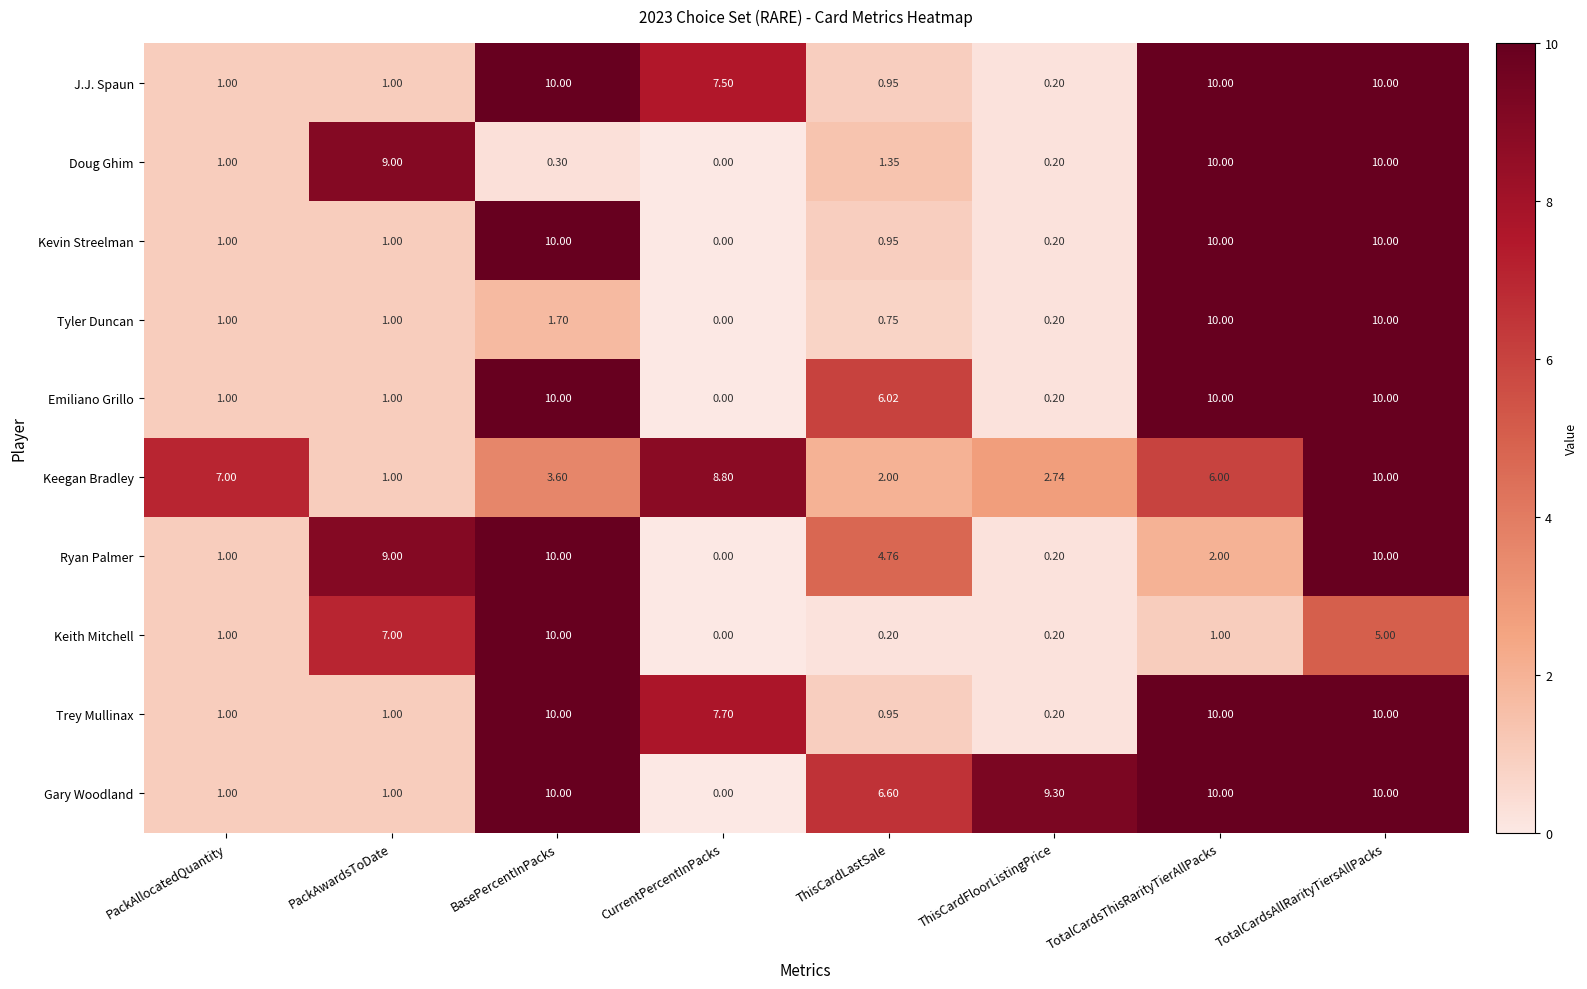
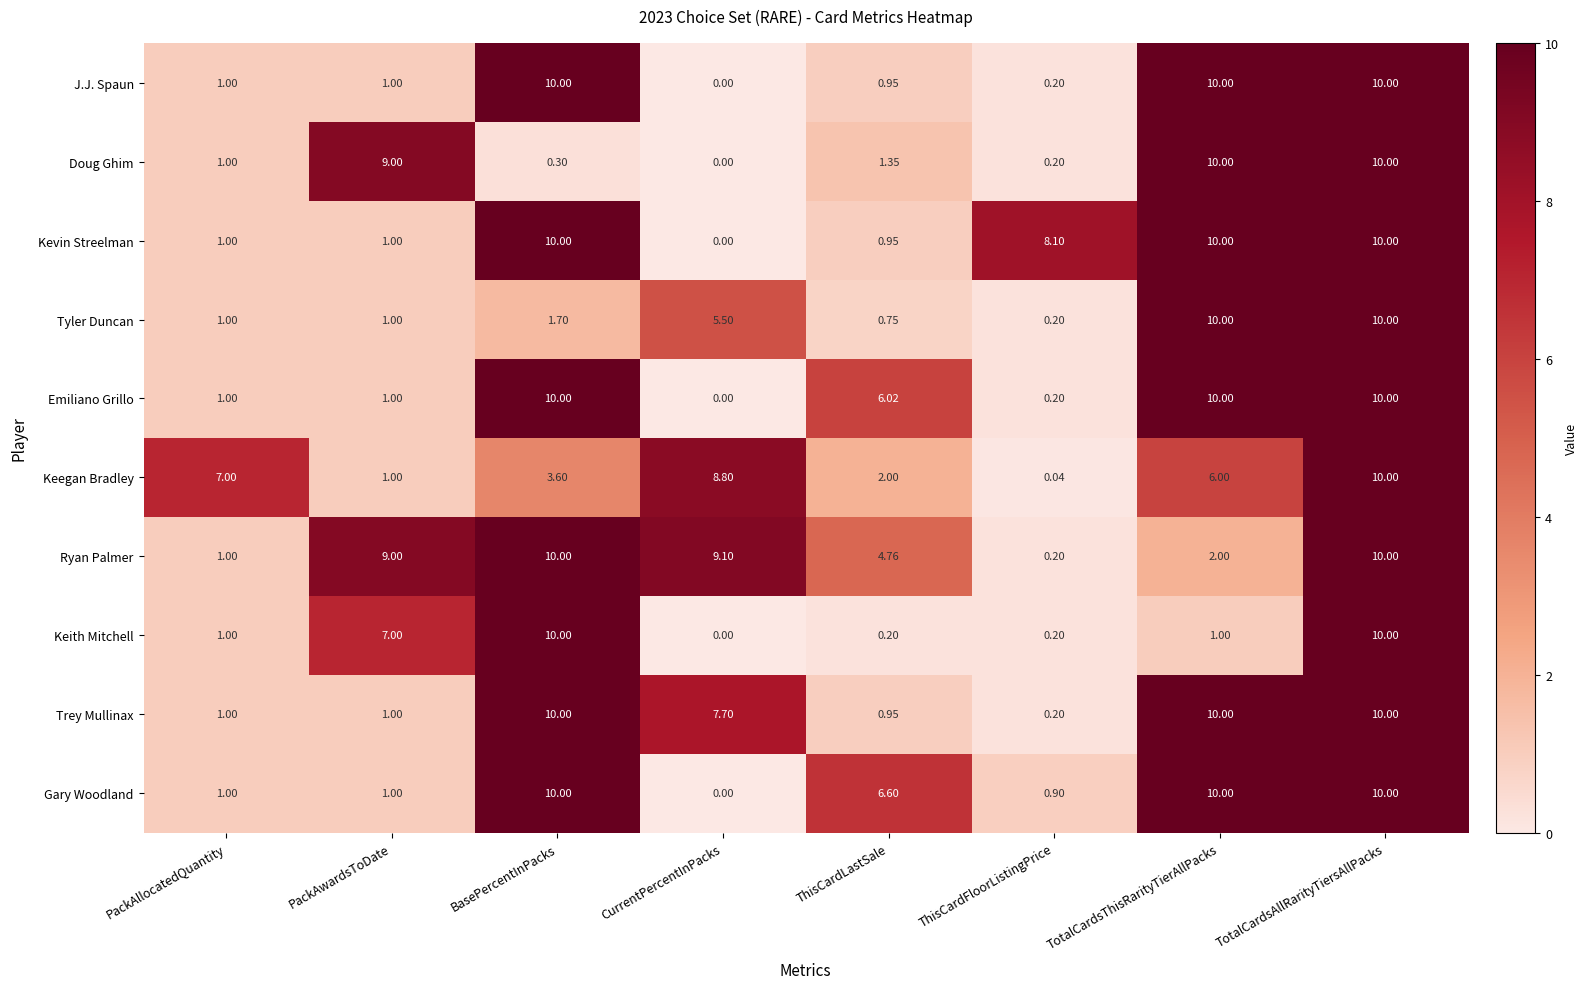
  {
    "J.J. Spaun": {
      "PackAllocatedQuantity": 1.00,
      "PackAwardsToDate": 1.00,
      "BasePercentInPacks": 10.00,
-     "CurrentPercentInPacks": 7.50,
+     "CurrentPercentInPacks": 0.00,
      "ThisCardLastSale": 0.95,
      "ThisCardFloorListingPrice": 0.20,
      "TotalCardsThisRarityTierAllPacks": 10.00,
      "TotalCardsAllRarityTiersAllPacks": 10.00
    },
    "Doug Ghim": {
      "PackAllocatedQuantity": 1.00,
      "PackAwardsToDate": 9.00,
      "BasePercentInPacks": 0.30,
      "CurrentPercentInPacks": 0.00,
      "ThisCardLastSale": 1.35,
      "ThisCardFloorListingPrice": 0.20,
      "TotalCardsThisRarityTierAllPacks": 10.00,
      "TotalCardsAllRarityTiersAllPacks": 10.00
    },
    "Kevin Streelman": {
      "PackAllocatedQuantity": 1.00,
      "PackAwardsToDate": 1.00,
      "BasePercentInPacks": 10.00,
      "CurrentPercentInPacks": 0.00,
      "ThisCardLastSale": 0.95,
-     "ThisCardFloorListingPrice": 0.20,
+     "ThisCardFloorListingPrice": 8.10,
      "TotalCardsThisRarityTierAllPacks": 10.00,
      "TotalCardsAllRarityTiersAllPacks": 10.00
    },
    "Tyler Duncan": {
      "PackAllocatedQuantity": 1.00,
      "PackAwardsToDate": 1.00,
      "BasePercentInPacks": 1.70,
-     "CurrentPercentInPacks": 0.00,
+     "CurrentPercentInPacks": 5.50,
      "ThisCardLastSale": 0.75,
      "ThisCardFloorListingPrice": 0.20,
      "TotalCardsThisRarityTierAllPacks": 10.00,
      "TotalCardsAllRarityTiersAllPacks": 10.00
    },
    "Emiliano Grillo": {
      "PackAllocatedQuantity": 1.00,
      "PackAwardsToDate": 1.00,
      "BasePercentInPacks": 10.00,
      "CurrentPercentInPacks": 0.00,
      "ThisCardLastSale": 6.02,
      "ThisCardFloorListingPrice": 0.20,
      "TotalCardsThisRarityTierAllPacks": 10.00,
      "TotalCardsAllRarityTiersAllPacks": 10.00
    },
    "Keegan Bradley": {
      "PackAllocatedQuantity": 7.00,
      "PackAwardsToDate": 1.00,
      "BasePercentInPacks": 3.60,
      "CurrentPercentInPacks": 8.80,
      "ThisCardLastSale": 2.00,
-     "ThisCardFloorListingPrice": 2.74,
+     "ThisCardFloorListingPrice": 0.04,
      "TotalCardsThisRarityTierAllPacks": 6.00,
      "TotalCardsAllRarityTiersAllPacks": 10.00
    },
    "Ryan Palmer": {
      "PackAllocatedQuantity": 1.00,
      "PackAwardsToDate": 9.00,
      "BasePercentInPacks": 10.00,
-     "CurrentPercentInPacks": 0.00,
+     "CurrentPercentInPacks": 9.10,
      "ThisCardLastSale": 4.76,
      "ThisCardFloorListingPrice": 0.20,
      "TotalCardsThisRarityTierAllPacks": 2.00,
      "TotalCardsAllRarityTiersAllPacks": 10.00
    },
    "Keith Mitchell": {
      "PackAllocatedQuantity": 1.00,
      "PackAwardsToDate": 7.00,
      "BasePercentInPacks": 10.00,
      "CurrentPercentInPacks": 0.00,
      "ThisCardLastSale": 0.20,
      "ThisCardFloorListingPrice": 0.20,
      "TotalCardsThisRarityTierAllPacks": 1.00,
-     "TotalCardsAllRarityTiersAllPacks": 5.00
+     "TotalCardsAllRarityTiersAllPacks": 10.00
    },
    "Trey Mullinax": {
      "PackAllocatedQuantity": 1.00,
      "PackAwardsToDate": 1.00,
      "BasePercentInPacks": 10.00,
      "CurrentPercentInPacks": 7.70,
      "ThisCardLastSale": 0.95,
      "ThisCardFloorListingPrice": 0.20,
      "TotalCardsThisRarityTierAllPacks": 10.00,
      "TotalCardsAllRarityTiersAllPacks": 10.00
    },
    "Gary Woodland": {
      "PackAllocatedQuantity": 1.00,
      "PackAwardsToDate": 1.00,
      "BasePercentInPacks": 10.00,
      "CurrentPercentInPacks": 0.00,
      "ThisCardLastSale": 6.60,
-     "ThisCardFloorListingPrice": 9.30,
+     "ThisCardFloorListingPrice": 0.90,
      "TotalCardsThisRarityTierAllPacks": 10.00,
      "TotalCardsAllRarityTiersAllPacks": 10.00
    }
  }
